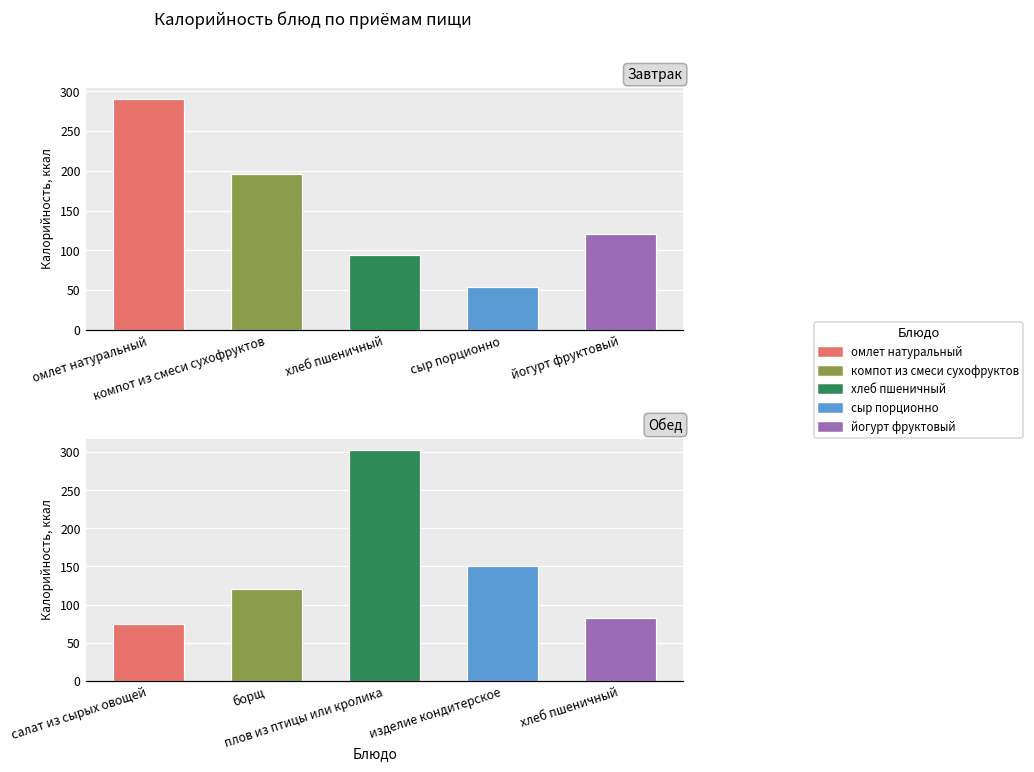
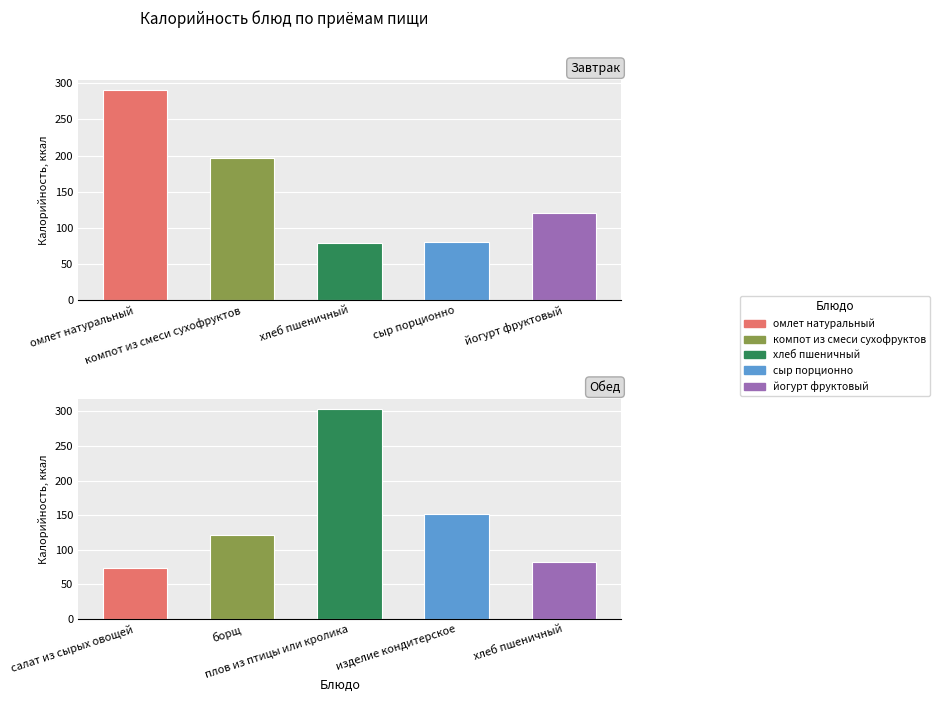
  {
    "Завтрак": {
      "омлет натуральный": 290,
      "компот из смеси сухофруктов": 200,
-     "хлеб пшеничный": 90,
-     "сыр порционно": 50,
+     "хлеб пшеничный": 80,
+     "сыр порционно": 80,
      "йогурт фруктовый": 120
    },
    "Обед": {
      "салат из сырых овощей": 70,
      "борщ": 120,
      "плов из птицы или кролика": 300,
      "изделие кондитерское": 150,
      "хлеб пшеничный": 80
    }
  }
